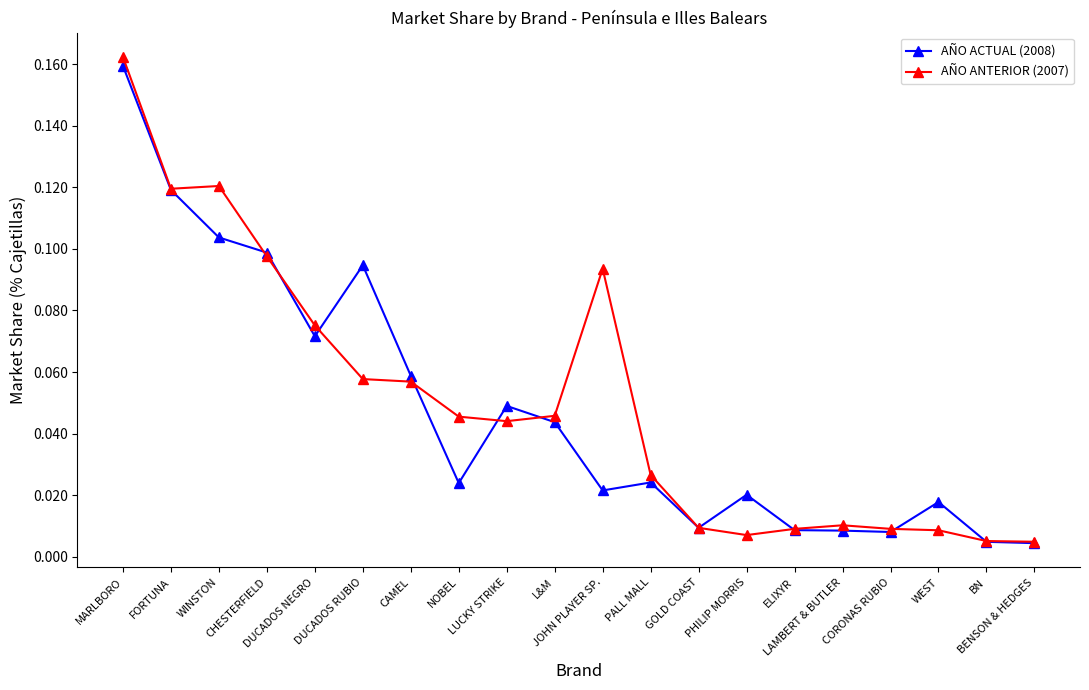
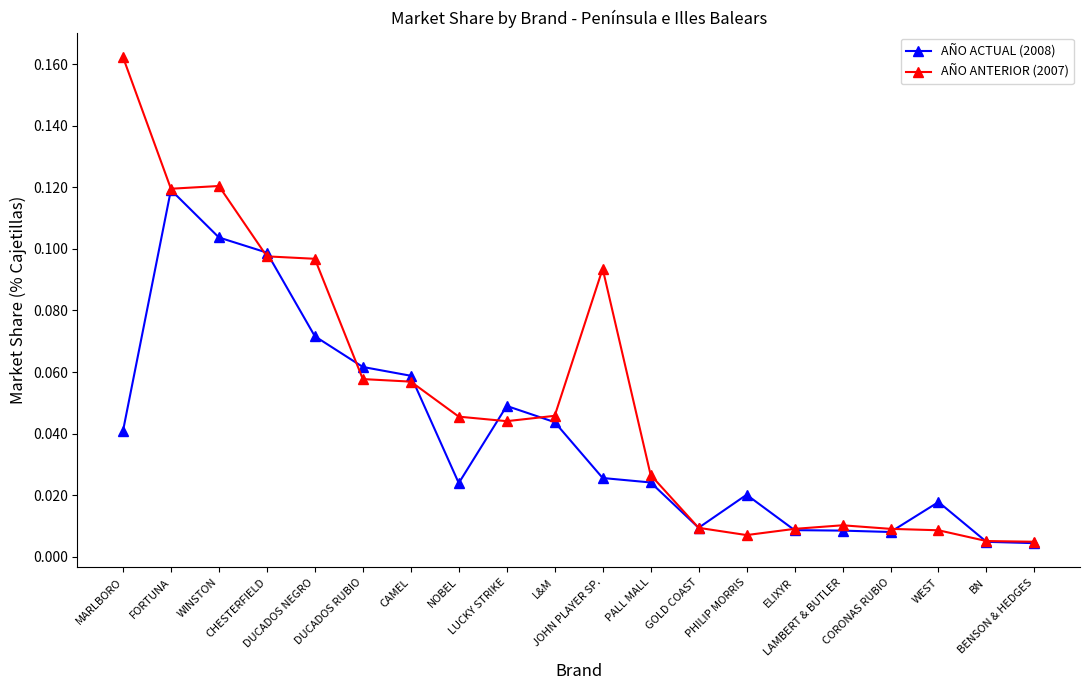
  {
    "AÑO ACTUAL (2008)": {
-     "MARLBORO": 0.159,
+     "MARLBORO": 0.041,
      "WINSTON": 0.104,
      "CHESTERFIELD": 0.099,
      "DUCADOS NEGRO": 0.072,
-     "DUCADOS RUBIO": 0.095,
+     "DUCADOS RUBIO": 0.062,
      "CAMEL": 0.059,
      "NOBEL": 0.024,
      "LUCKY STRIKE": 0.049,
      "L&M": 0.044,
-     "JOHN PLAYER SP.": 0.022,
+     "JOHN PLAYER SP.": 0.026,
      "PALL MALL": 0.024,
      "PHILIP MORRIS": 0.020,
      "LAMBERT & BUTLER": 0.008,
      "CORONAS RUBIO": 0.008,
      "WEST": 0.018
    },
    "AÑO ANTERIOR (2007)": {
      "MARLBORO": 0.162,
      "WINSTON": 0.120,
      "CHESTERFIELD": 0.098,
-     "DUCADOS NEGRO": 0.075,
+     "DUCADOS NEGRO": 0.097,
      "DUCADOS RUBIO": 0.058,
      "CAMEL": 0.057,
      "NOBEL": 0.046,
      "LUCKY STRIKE": 0.044,
      "L&M": 0.046,
      "JOHN PLAYER SP.": 0.094,
      "PALL MALL": 0.027,
      "PHILIP MORRIS": 0.007,
      "LAMBERT & BUTLER": 0.010,
      "CORONAS RUBIO": 0.009,
      "WEST": 0.009
    }
  }
